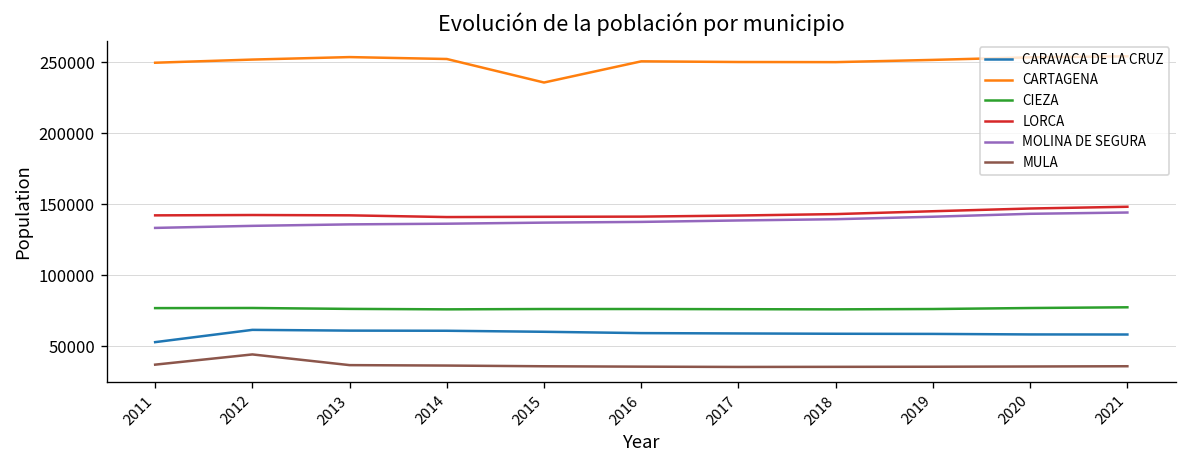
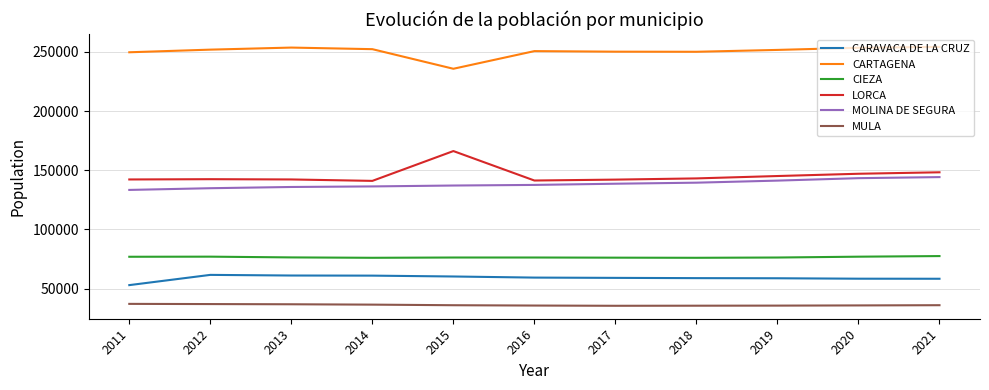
  {
    "CARAVACA DE LA CRUZ": {
      "2011": 53000,
      "2012": 62000,
      "2013": 61000,
      "2014": 61000,
      "2015": 60000,
      "2016": 59000,
      "2017": 59000,
      "2018": 59000,
      "2019": 59000,
      "2020": 58000,
      "2021": 58000
    },
    "CARTAGENA": {
      "2011": 250000,
      "2012": 252000,
      "2013": 254000,
      "2014": 252000,
      "2015": 236000,
      "2016": 251000,
      "2017": 250000,
      "2018": 250000,
      "2019": 252000
    },
    "CIEZA": {
      "2011": 77000,
      "2012": 77000,
      "2013": 76000,
      "2014": 76000,
      "2015": 76000,
      "2016": 76000,
      "2017": 76000,
      "2018": 76000,
      "2019": 76000,
      "2020": 77000,
      "2021": 77000
    },
    "LORCA": {
      "2011": 142000,
      "2012": 142000,
      "2013": 142000,
      "2014": 141000,
-     "2015": 141000,
+     "2015": 166000,
      "2016": 141000,
      "2017": 142000,
      "2018": 143000,
      "2019": 145000,
      "2020": 147000,
      "2021": 148000
    },
    "MOLINA DE SEGURA": {
      "2011": 133000,
      "2012": 135000,
      "2013": 136000,
      "2014": 136000,
      "2015": 137000,
      "2016": 138000,
      "2017": 139000,
      "2018": 139000,
      "2019": 141000,
      "2020": 143000,
      "2021": 144000
    },
    "MULA": {
      "2011": 37000,
-     "2012": 44000,
+     "2012": 37000,
      "2013": 37000,
      "2014": 36000,
      "2015": 36000,
      "2016": 36000,
      "2017": 36000,
      "2018": 36000,
      "2019": 36000,
      "2020": 36000,
      "2021": 36000
    }
  }
